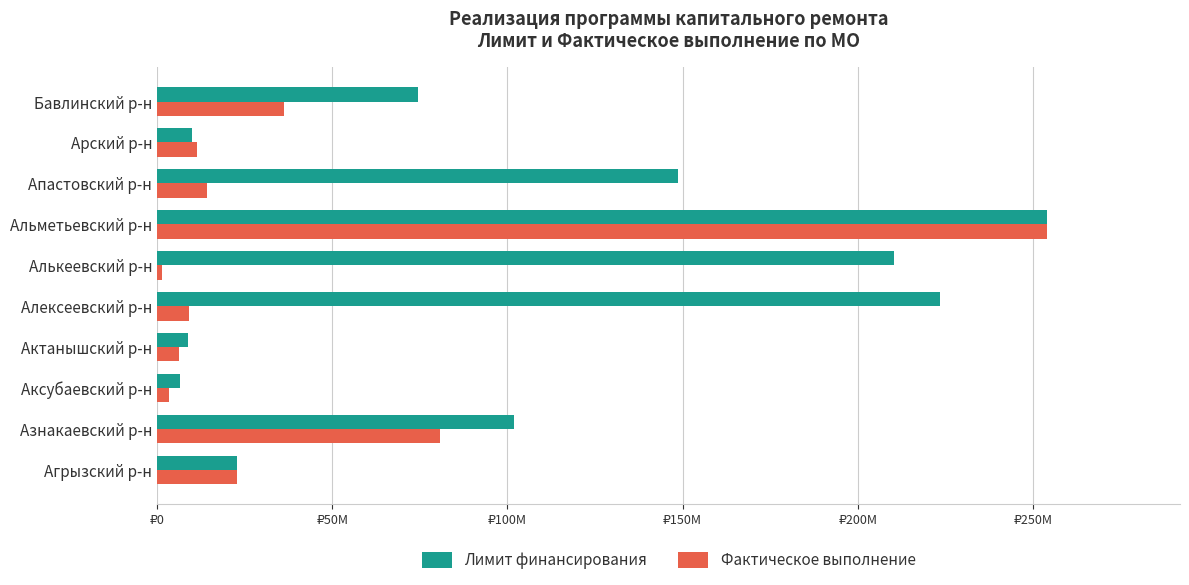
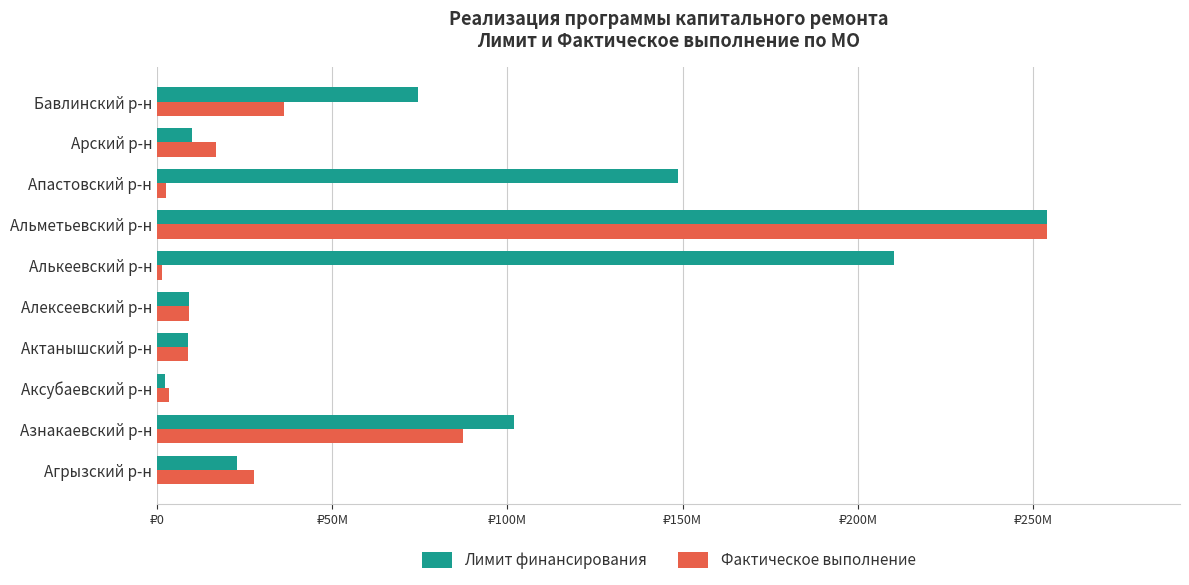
  {
    "Лимит финансирования": {
      "Бавлинский р-н": "₽74000000",
      "Арский р-н": "₽10000000",
      "Апастовский р-н": "₽149000000",
      "Альметьевский р-н": "₽254000000",
      "Алькеевский р-н": "₽210000000",
-     "Алексеевский р-н": "₽224000000",
+     "Алексеевский р-н": "₽9000000",
      "Актанышский р-н": "₽9000000",
-     "Аксубаевский р-н": "₽7000000",
+     "Аксубаевский р-н": "₽2000000",
      "Азнакаевский р-н": "₽102000000",
      "Агрызский р-н": "₽23000000"
    },
    "Фактическое выполнение": {
      "Бавлинский р-н": "₽36000000",
-     "Арский р-н": "₽11000000",
-     "Апастовский р-н": "₽14000000",
+     "Арский р-н": "₽17000000",
+     "Апастовский р-н": "₽3000000",
      "Альметьевский р-н": "₽254000000",
      "Алькеевский р-н": "₽1000000",
      "Алексеевский р-н": "₽9000000",
-     "Актанышский р-н": "₽6000000",
+     "Актанышский р-н": "₽9000000",
      "Аксубаевский р-н": "₽3000000",
-     "Азнакаевский р-н": "₽81000000",
-     "Агрызский р-н": "₽23000000"
+     "Азнакаевский р-н": "₽87000000",
+     "Агрызский р-н": "₽28000000"
    }
  }
